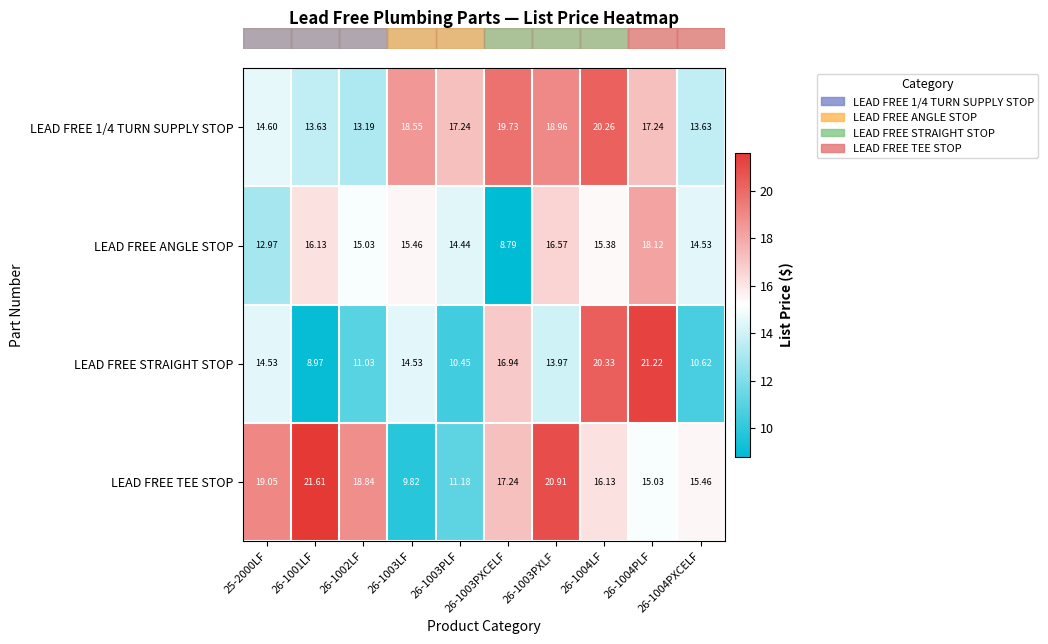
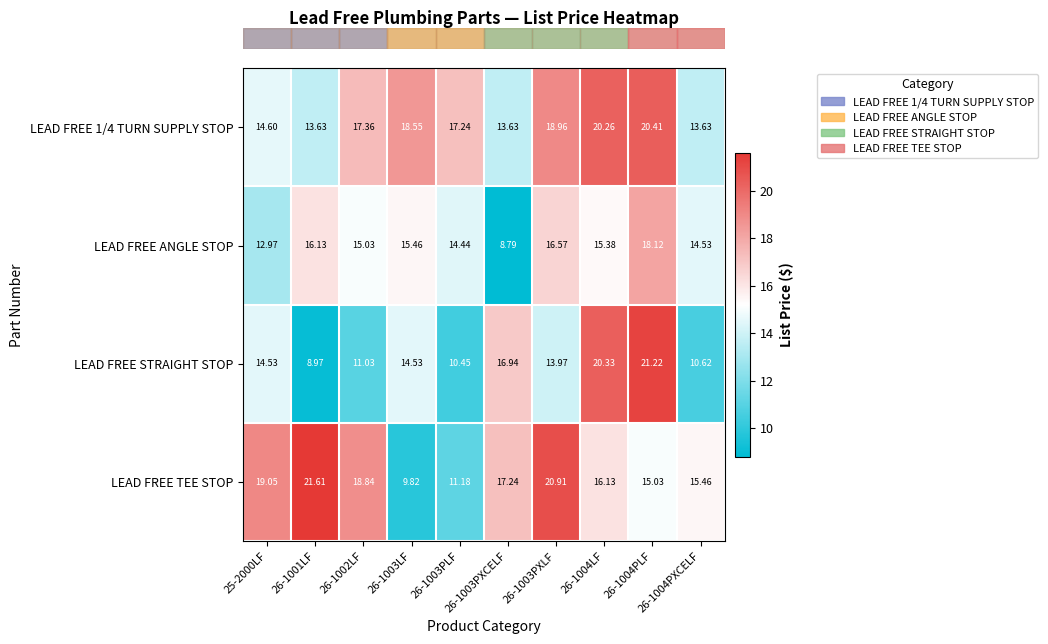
  {
    "LEAD FREE 1/4 TURN SUPPLY STOP": {
      "25-2000LF": 14.60,
      "26-1001LF": 13.63,
-     "26-1002LF": 13.19,
+     "26-1002LF": 17.36,
      "26-1003LF": 18.55,
      "26-1003PLF": 17.24,
-     "26-1003PXCELF": 19.73,
+     "26-1003PXCELF": 13.63,
      "26-1003PXLF": 18.96,
      "26-1004LF": 20.26,
-     "26-1004PLF": 17.24,
+     "26-1004PLF": 20.41,
      "26-1004PXCELF": 13.63
    },
    "LEAD FREE ANGLE STOP": {
      "25-2000LF": 12.97,
      "26-1001LF": 16.13,
      "26-1002LF": 15.03,
      "26-1003LF": 15.46,
      "26-1003PLF": 14.44,
      "26-1003PXCELF": 8.79,
      "26-1003PXLF": 16.57,
      "26-1004LF": 15.38,
      "26-1004PLF": 18.12,
      "26-1004PXCELF": 14.53
    },
    "LEAD FREE STRAIGHT STOP": {
      "25-2000LF": 14.53,
      "26-1001LF": 8.97,
      "26-1002LF": 11.03,
      "26-1003LF": 14.53,
      "26-1003PLF": 10.45,
      "26-1003PXCELF": 16.94,
      "26-1003PXLF": 13.97,
      "26-1004LF": 20.33,
      "26-1004PLF": 21.22,
      "26-1004PXCELF": 10.62
    },
    "LEAD FREE TEE STOP": {
      "25-2000LF": 19.05,
      "26-1001LF": 21.61,
      "26-1002LF": 18.84,
      "26-1003LF": 9.82,
      "26-1003PLF": 11.18,
      "26-1003PXCELF": 17.24,
      "26-1003PXLF": 20.91,
      "26-1004LF": 16.13,
      "26-1004PLF": 15.03,
      "26-1004PXCELF": 15.46
    }
  }
